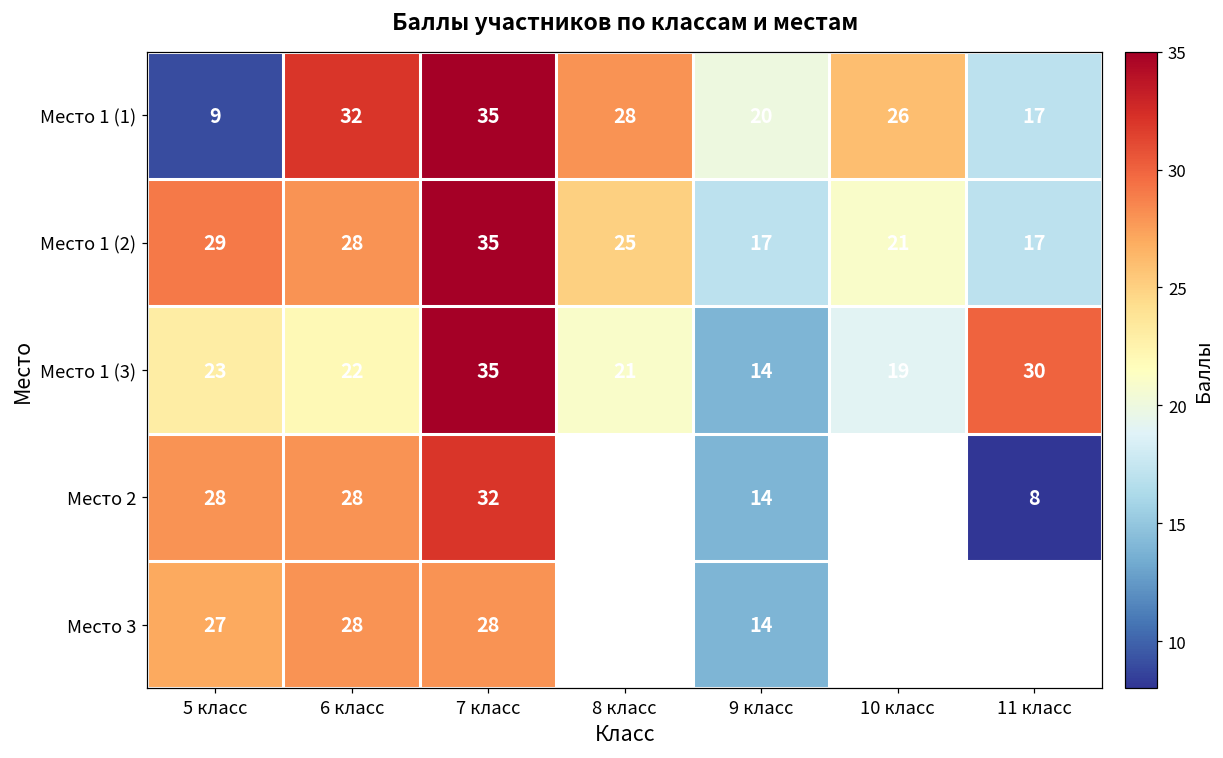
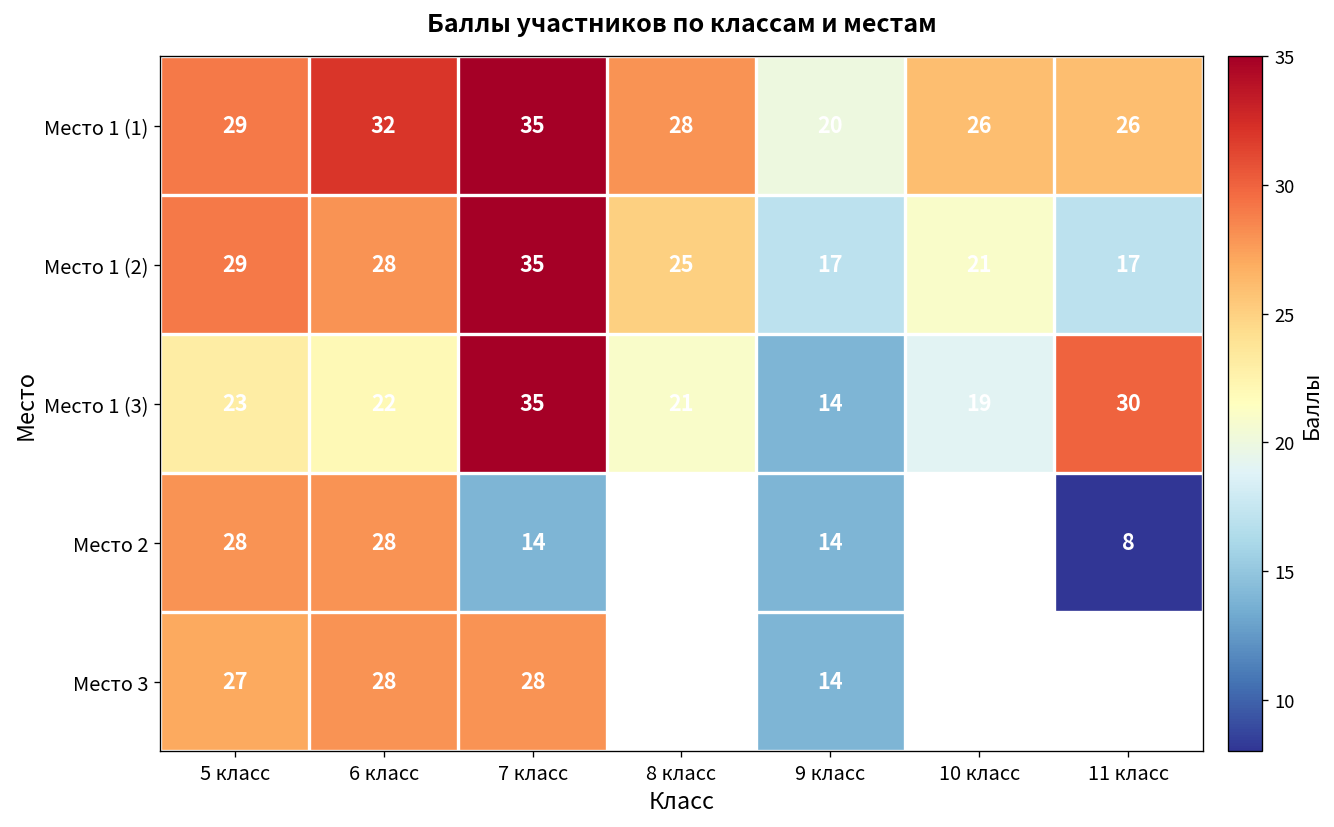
  {
    "Место 1 (1)": {
-     "5 класс": 9,
+     "5 класс": 29,
      "6 класс": 32,
      "7 класс": 35,
      "8 класс": 28,
      "10 класс": 26,
-     "11 класс": 17
+     "11 класс": 26
    },
    "Место 1 (2)": {
      "5 класс": 29,
      "6 класс": 28,
      "7 класс": 35,
      "8 класс": 25,
      "9 класс": 17,
      "10 класс": 21,
      "11 класс": 17
    },
    "Место 1 (3)": {
      "5 класс": 23,
      "6 класс": 22,
      "7 класс": 35,
      "8 класс": 21,
      "9 класс": 14,
      "11 класс": 30
    },
    "Место 2": {
      "5 класс": 28,
      "6 класс": 28,
-     "7 класс": 32,
+     "7 класс": 14,
      "9 класс": 14,
      "11 класс": 8
    },
    "Место 3": {
      "5 класс": 27,
      "6 класс": 28,
      "7 класс": 28,
      "9 класс": 14
    }
  }
